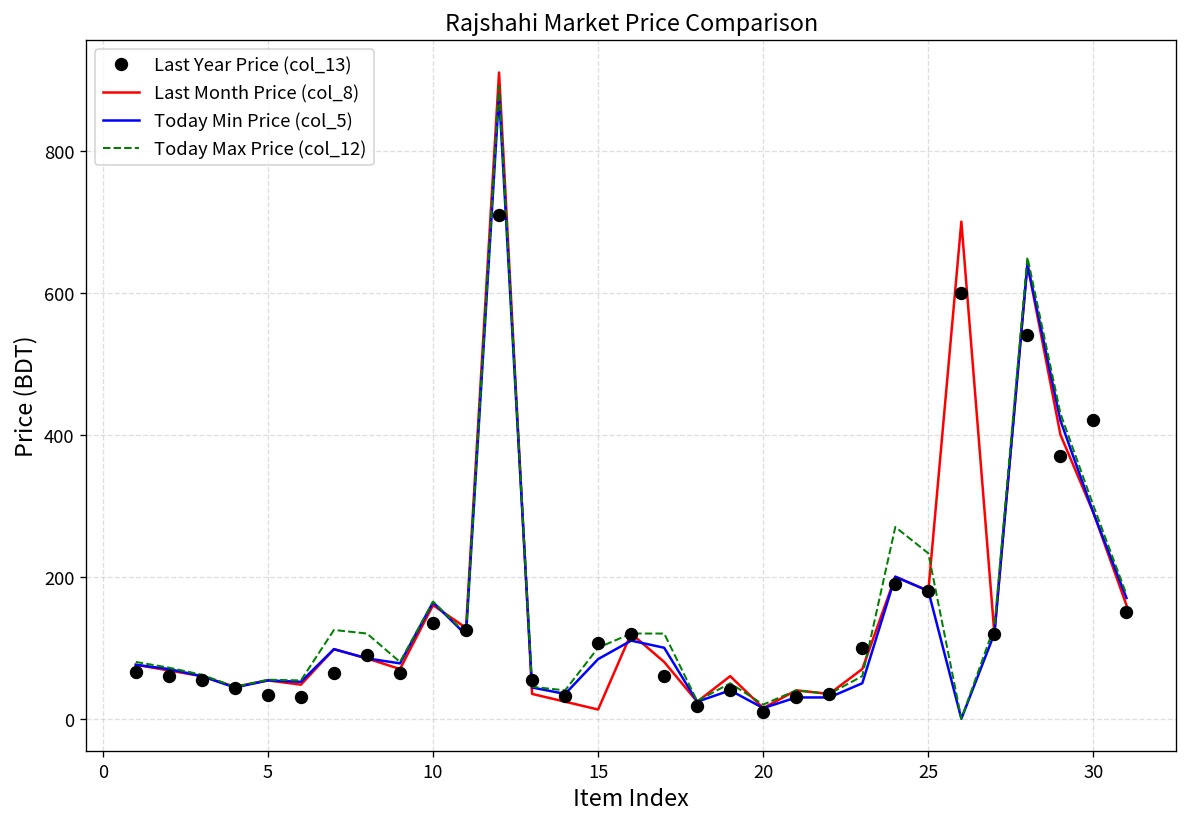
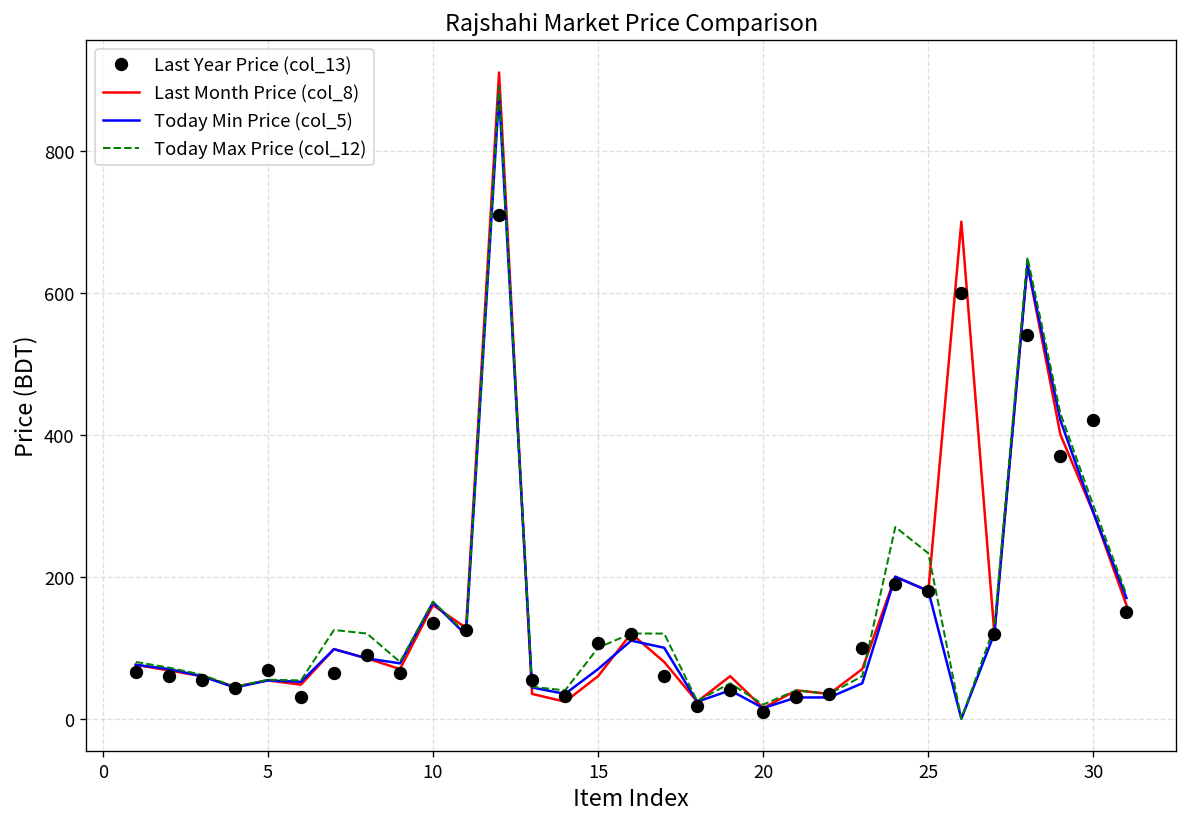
  {
    "Last Year Price (col_13)": {
-     "5": 30,
+     "5": 70,
      "10": 140,
      "15": 110,
      "20": 10,
      "30": 420
    },
    "Last Month Price (col_8)": {
-     "15": 10
+     "15": 60
    },
    "Today Min Price (col_5)": {
-     "15": 80
+     "15": 70
    },
    "Today Max Price (col_12)": {
      "15": 100,
      "20": 20,
      "25": 230,
      "30": 300
    }
  }
